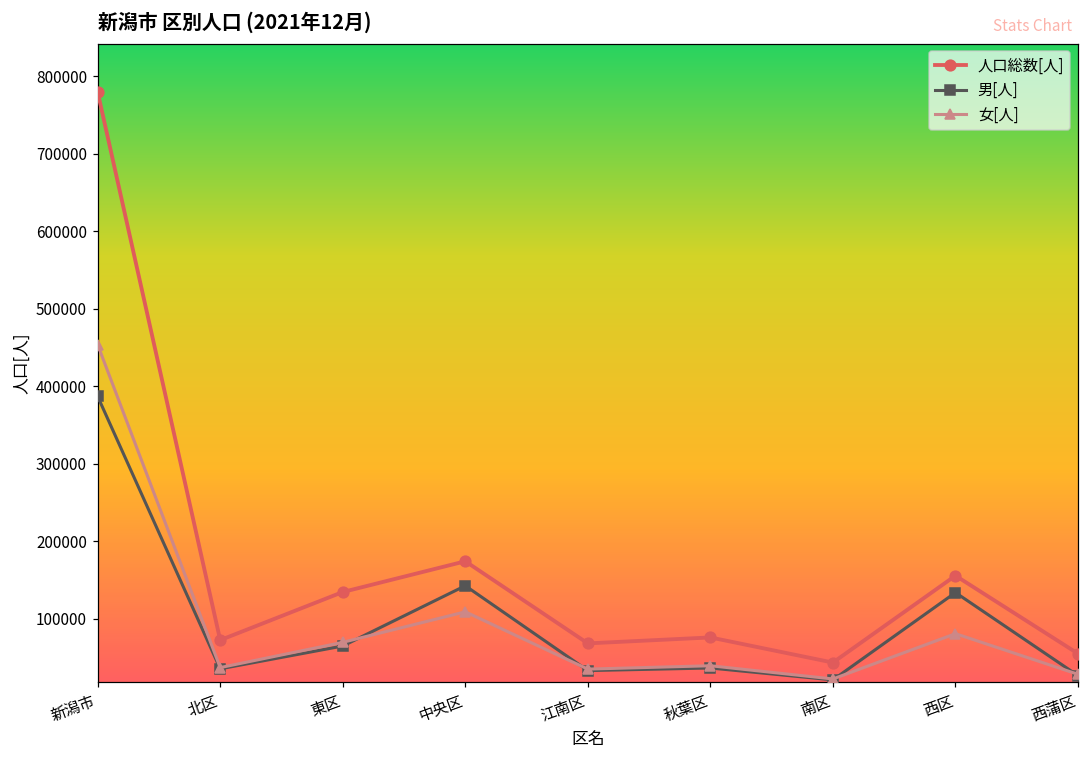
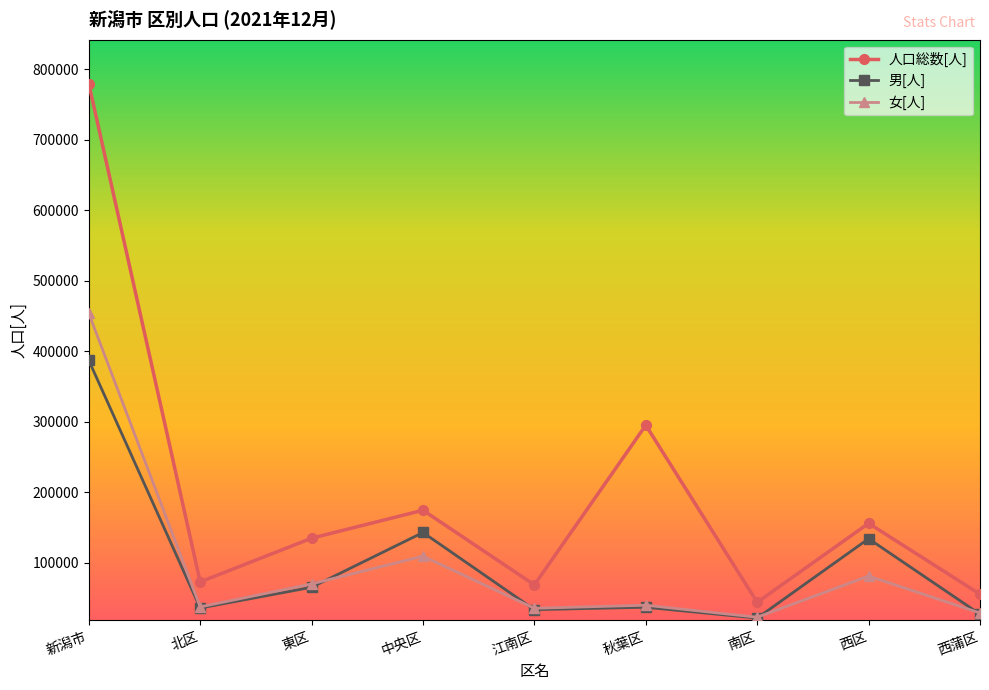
  {
    "人口総数[人]": {
      "新潟市": 780000,
      "北区": 70000,
      "東区": 130000,
      "中央区": 170000,
      "江南区": 70000,
-     "秋葉区": 80000,
+     "秋葉区": 290000,
      "南区": 40000,
      "西区": 160000,
      "西蒲区": 60000
    },
    "男[人]": {
      "新潟市": 390000,
      "東区": 60000,
      "中央区": 140000,
      "西区": 130000
    },
    "女[人]": {
      "新潟市": 450000,
      "東区": 70000,
      "中央区": 110000,
      "西区": 80000
    }
  }
